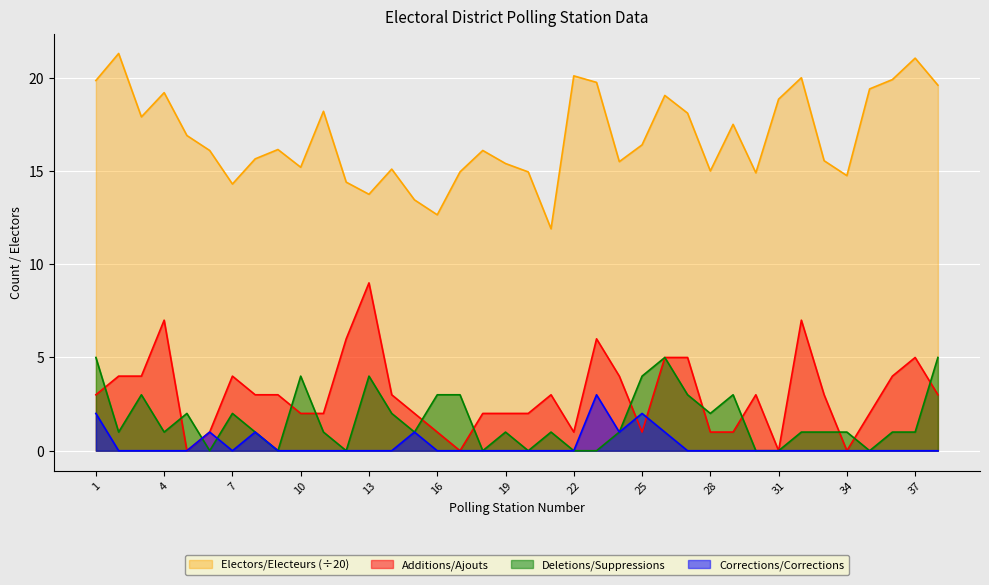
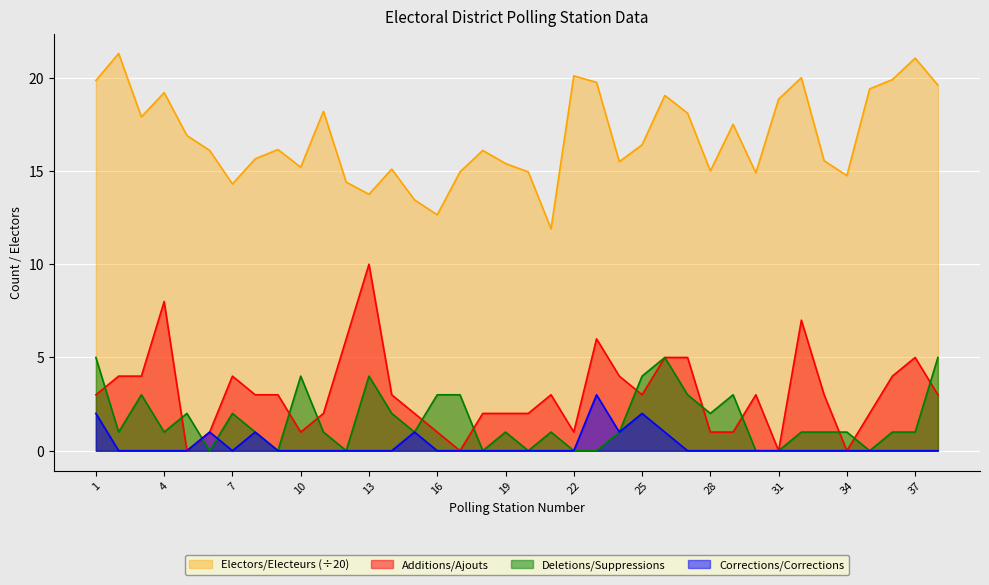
  {
    "Electors/Electeurs (÷20)": {
      "1": 19.9,
      "4": 19.2,
      "7": 14.3,
      "10": 15.2,
      "13": 13.8,
      "16": 12.7,
      "19": 15.4,
      "22": 20,
      "25": 16.4,
      "28": 15,
      "31": 18.9,
      "34": 14.8,
      "37": 21
    },
    "Additions/Ajouts": {
      "1": 3,
-     "4": 7,
+     "4": 8,
      "7": 4,
-     "10": 2,
-     "13": 9,
+     "10": 1,
+     "13": 10,
      "16": 1,
      "19": 2,
      "22": 1,
-     "25": 1,
+     "25": 3,
      "28": 1,
      "37": 5
    },
    "Deletions/Suppressions": {
      "1": 5,
      "4": 1,
      "7": 2,
      "10": 4,
      "13": 4,
      "16": 3,
      "19": 1,
      "25": 4,
      "28": 2,
      "34": 1,
      "37": 1
    },
    "Corrections/Corrections": {
      "1": 2,
      "4": 0,
      "7": 0,
      "10": 0,
      "13": 0,
      "16": 0,
      "19": 0,
      "25": 2,
      "28": 0,
      "37": 0
    }
  }
